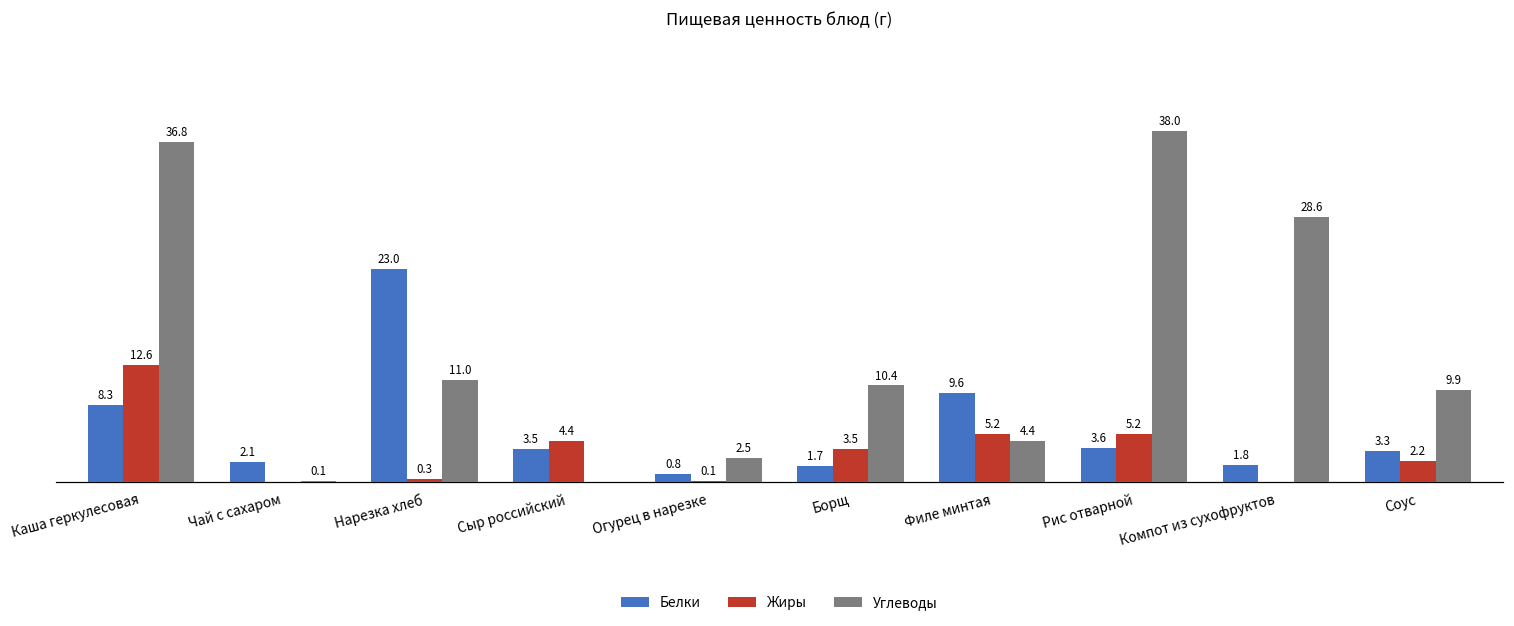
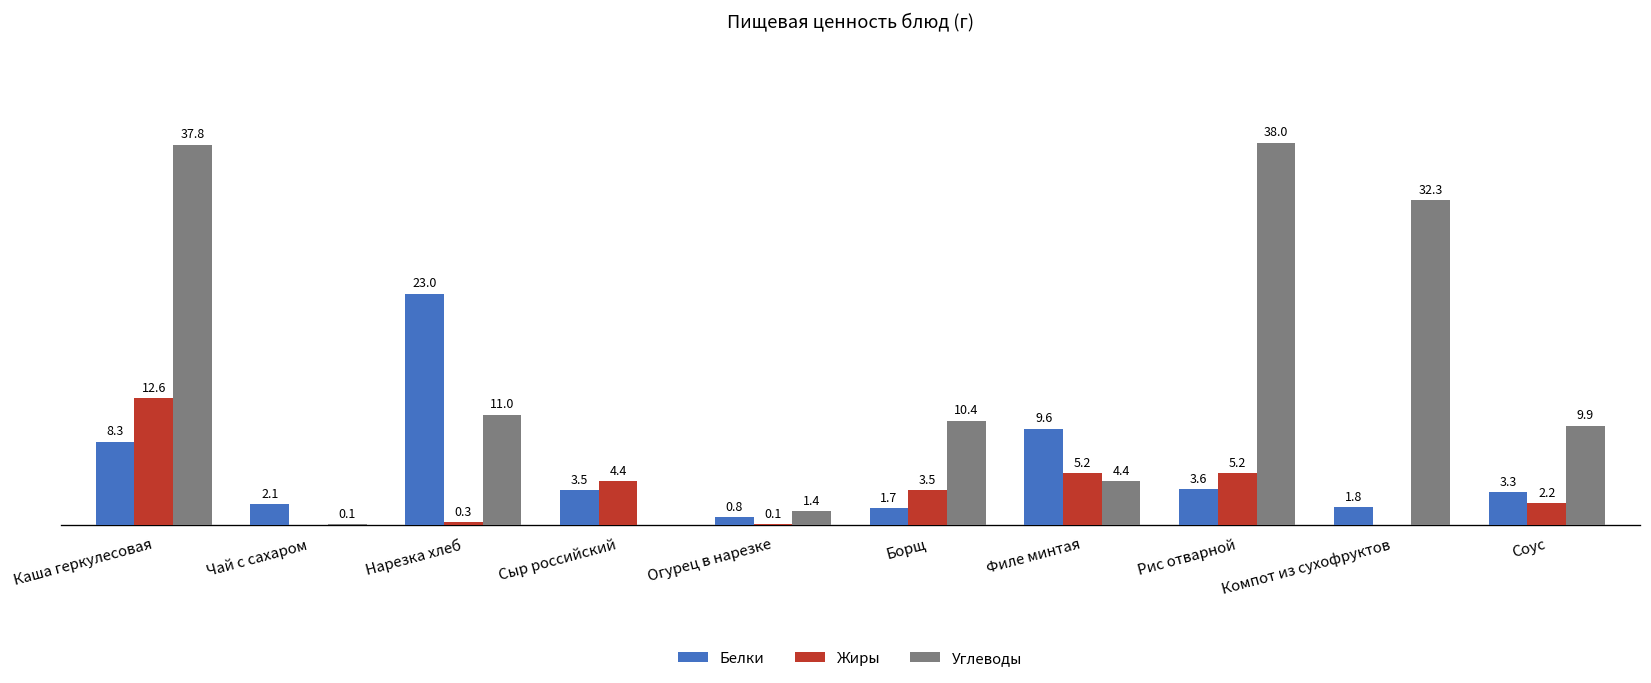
  {
    "Белки": {
      "Каша геркулесовая": 8.3,
      "Чай с сахаром": 2.1,
      "Нарезка хлеб": 23.0,
      "Сыр российский": 3.5,
      "Огурец в нарезке": 0.8,
      "Борщ": 1.7,
      "Филе минтая": 9.6,
      "Рис отварной": 3.6,
      "Компот из сухофруктов": 1.8,
      "Соус": 3.3
    },
    "Жиры": {
      "Каша геркулесовая": 12.6,
      "Нарезка хлеб": 0.3,
      "Сыр российский": 4.4,
      "Огурец в нарезке": 0.1,
      "Борщ": 3.5,
      "Филе минтая": 5.2,
      "Рис отварной": 5.2,
      "Соус": 2.2
    },
    "Углеводы": {
-     "Каша геркулесовая": 36.8,
+     "Каша геркулесовая": 37.8,
      "Чай с сахаром": 0.1,
      "Нарезка хлеб": 11.0,
-     "Огурец в нарезке": 2.5,
+     "Огурец в нарезке": 1.4,
      "Борщ": 10.4,
      "Филе минтая": 4.4,
      "Рис отварной": 38.0,
-     "Компот из сухофруктов": 28.6,
+     "Компот из сухофруктов": 32.3,
      "Соус": 9.9
    }
  }
